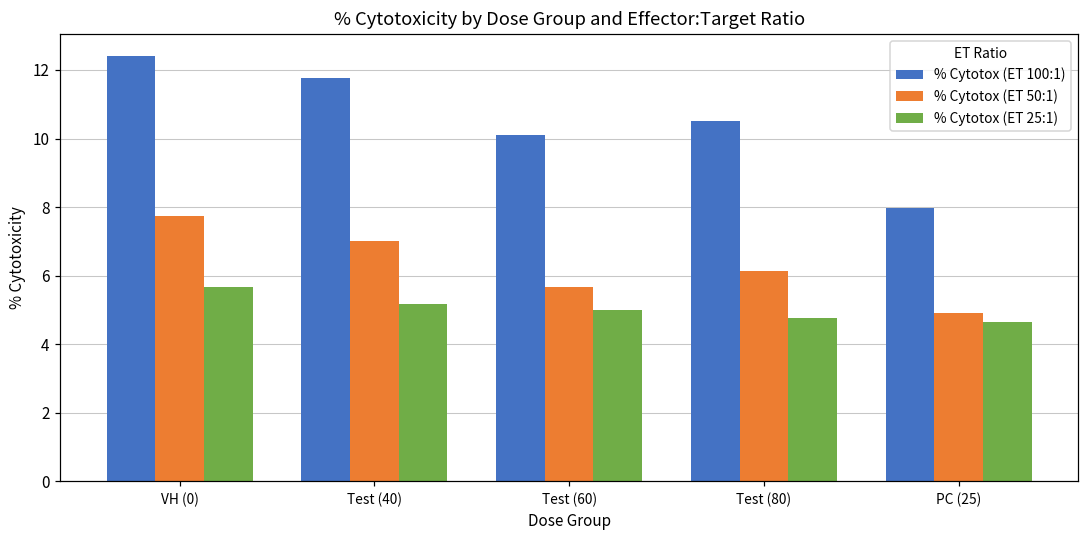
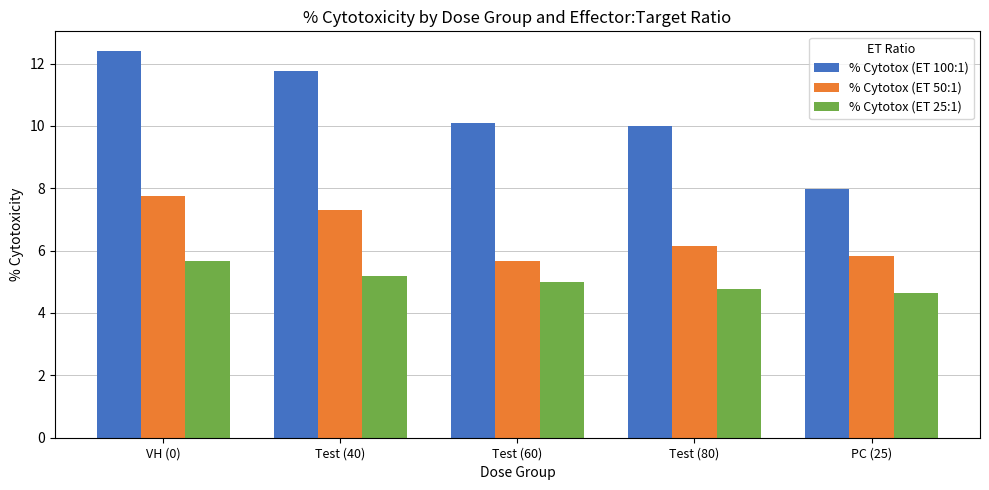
  {
    "% Cytotox (ET 100:1)": {
      "VH (0)": 12.4,
      "Test (40)": 11.8,
      "Test (60)": 10.1,
-     "Test (80)": 10.5,
+     "Test (80)": 10.0,
      "PC (25)": 8.0
    },
    "% Cytotox (ET 50:1)": {
      "VH (0)": 7.7,
-     "Test (40)": 7.0,
+     "Test (40)": 7.3,
      "Test (60)": 5.7,
      "Test (80)": 6.1,
-     "PC (25)": 4.9
+     "PC (25)": 5.8
    },
    "% Cytotox (ET 25:1)": {
      "VH (0)": 5.7,
      "Test (40)": 5.2,
      "Test (60)": 5.0,
      "Test (80)": 4.8,
      "PC (25)": 4.7
    }
  }
